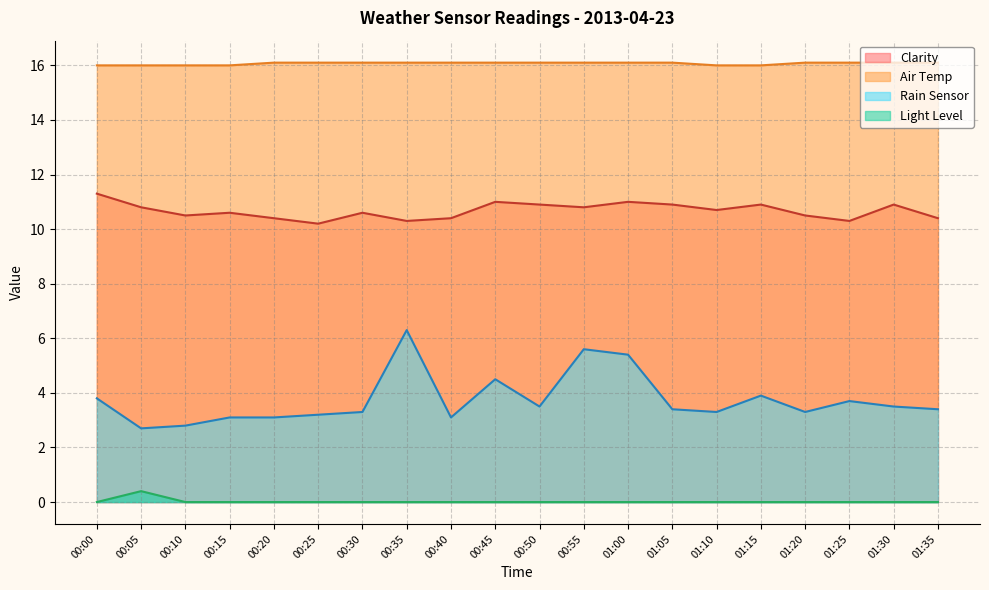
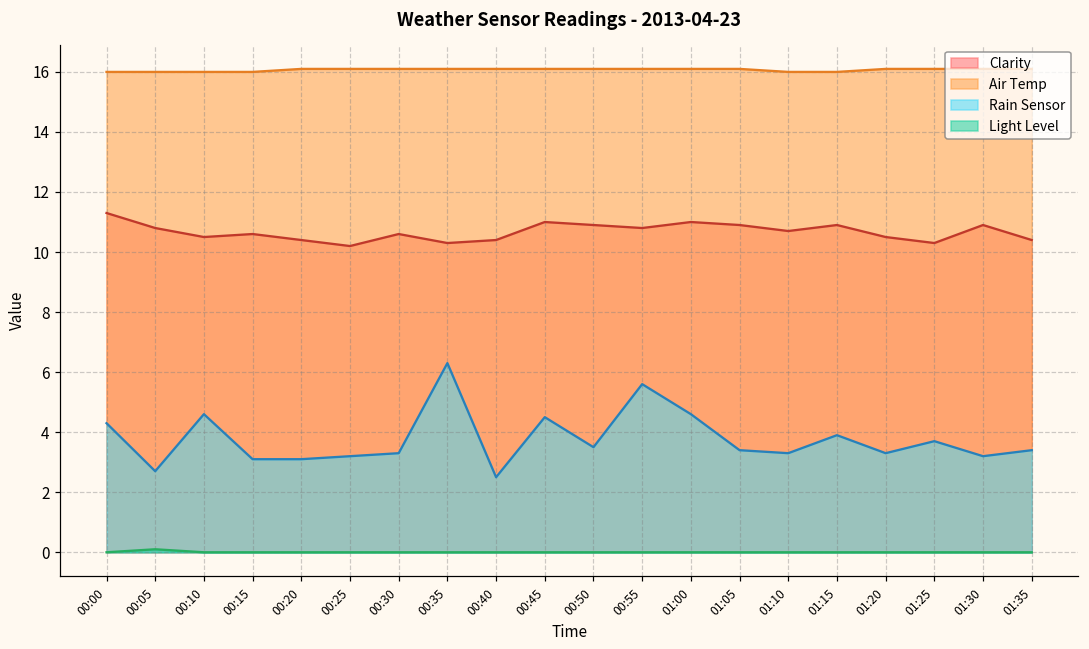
  {
    "Rain Sensor": {
-     "00:00": 3.8,
+     "00:00": 4.3,
      "00:05": 2.7,
-     "00:10": 2.8,
+     "00:10": 4.6,
      "00:15": 3.1,
      "00:20": 3.1,
      "00:25": 3.2,
      "00:30": 3.3,
      "00:35": 6.3,
-     "00:40": 3.1,
+     "00:40": 2.5,
      "00:45": 4.5,
      "00:50": 3.5,
      "00:55": 5.6,
-     "01:00": 5.4,
+     "01:00": 4.6,
      "01:05": 3.4,
      "01:10": 3.3,
      "01:15": 3.9,
      "01:20": 3.3,
      "01:25": 3.7,
-     "01:30": 3.5,
+     "01:30": 3.2,
      "01:35": 3.4
    },
    "Light Level": {
      "00:00": 0.0,
-     "00:05": 0.4,
+     "00:05": 0.1,
      "00:10": 0.0,
      "00:15": 0.0,
      "00:20": 0.0,
      "00:25": 0.0,
      "00:30": 0.0,
      "00:35": 0.0,
      "00:40": 0.0,
      "00:45": 0.0,
      "00:50": 0.0,
      "00:55": 0.0,
      "01:00": 0.0,
      "01:05": 0.0,
      "01:10": 0.0,
      "01:15": 0.0,
      "01:20": 0.0,
      "01:25": 0.0,
      "01:30": 0.0,
      "01:35": 0.0
    }
  }
